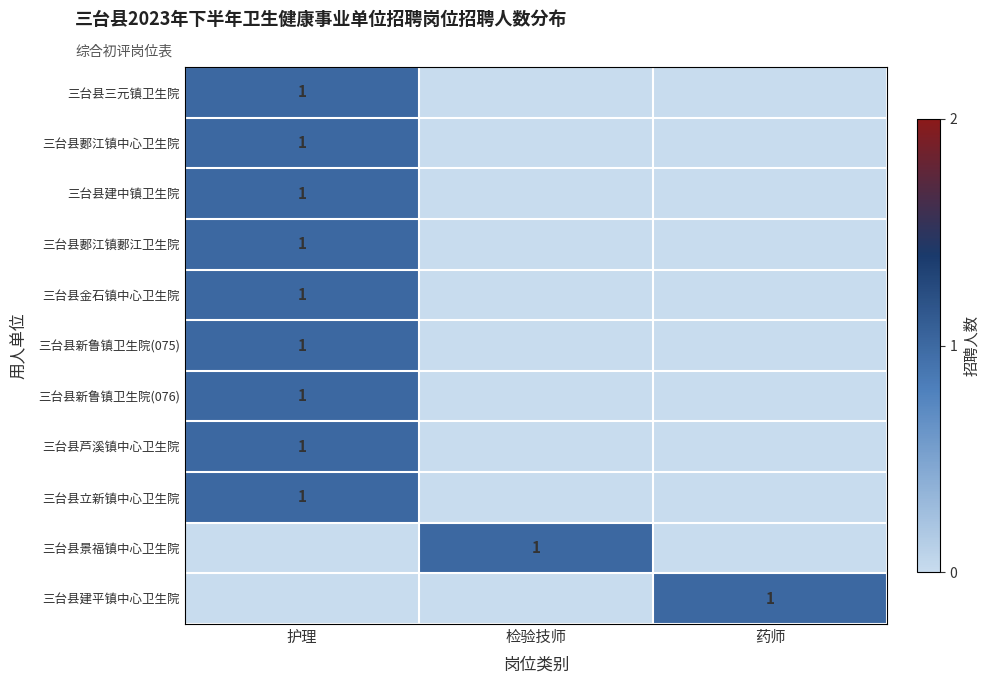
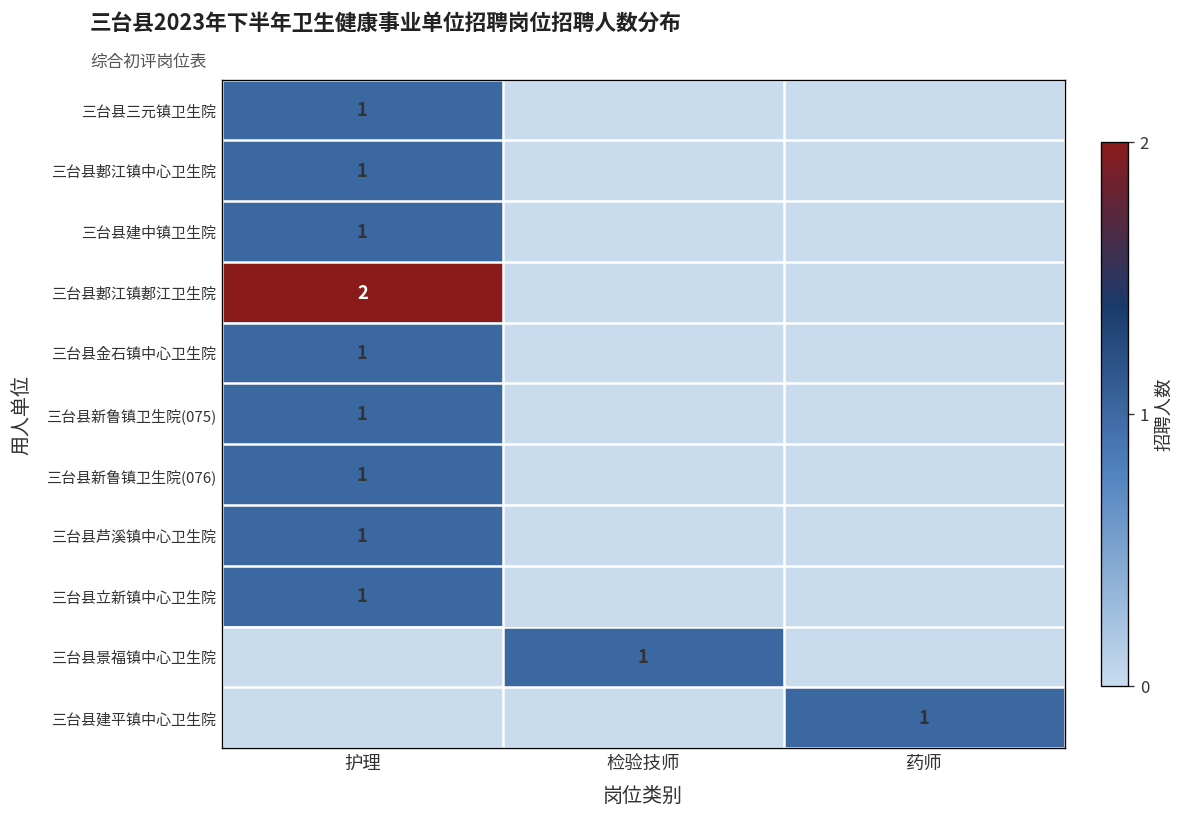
  {
    "三台县三元镇卫生院": {
      "护理": 1
    },
    "三台县郪江镇中心卫生院": {
      "护理": 1
    },
    "三台县建中镇卫生院": {
      "护理": 1
    },
    "三台县郪江镇郪江卫生院": {
-     "护理": 1
+     "护理": 2
    },
    "三台县金石镇中心卫生院": {
      "护理": 1
    },
    "三台县新鲁镇卫生院(075)": {
      "护理": 1
    },
    "三台县新鲁镇卫生院(076)": {
      "护理": 1
    },
    "三台县芦溪镇中心卫生院": {
      "护理": 1
    },
    "三台县立新镇中心卫生院": {
      "护理": 1
    },
    "三台县景福镇中心卫生院": {
      "检验技师": 1
    },
    "三台县建平镇中心卫生院": {
      "药师": 1
    }
  }
